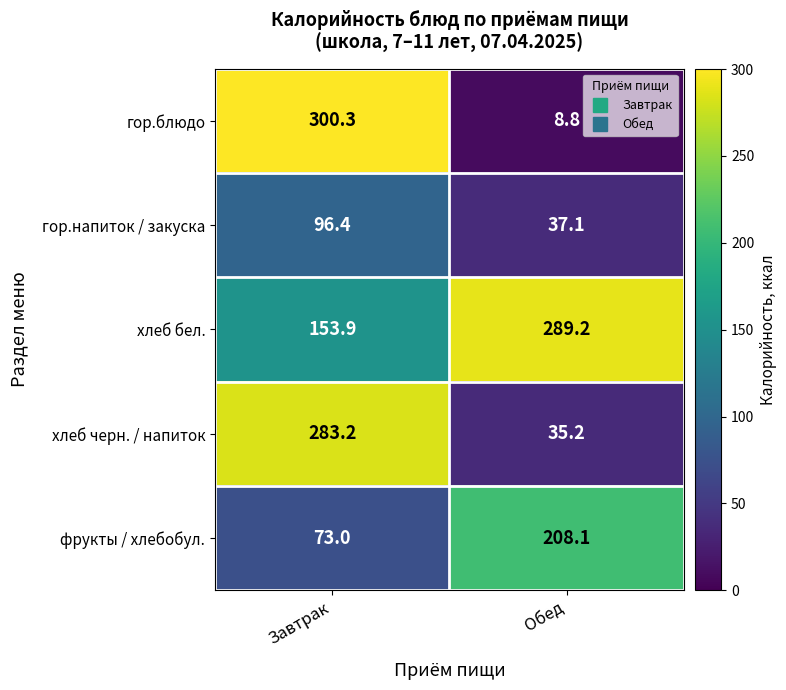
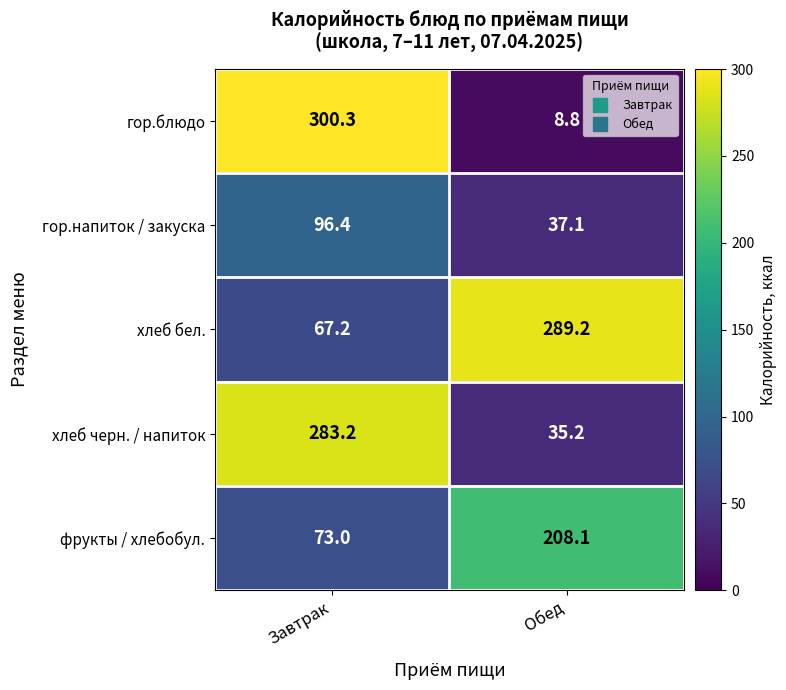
  {
    "гор.блюдо": {
      "Завтрак": 300.3,
      "Обед": 8.8
    },
    "гор.напиток / закуска": {
      "Завтрак": 96.4,
      "Обед": 37.1
    },
    "хлеб бел.": {
-     "Завтрак": 153.9,
+     "Завтрак": 67.2,
      "Обед": 289.2
    },
    "хлеб черн. / напиток": {
      "Завтрак": 283.2,
      "Обед": 35.2
    },
    "фрукты / хлебобул.": {
      "Завтрак": 73.0,
      "Обед": 208.1
    }
  }
